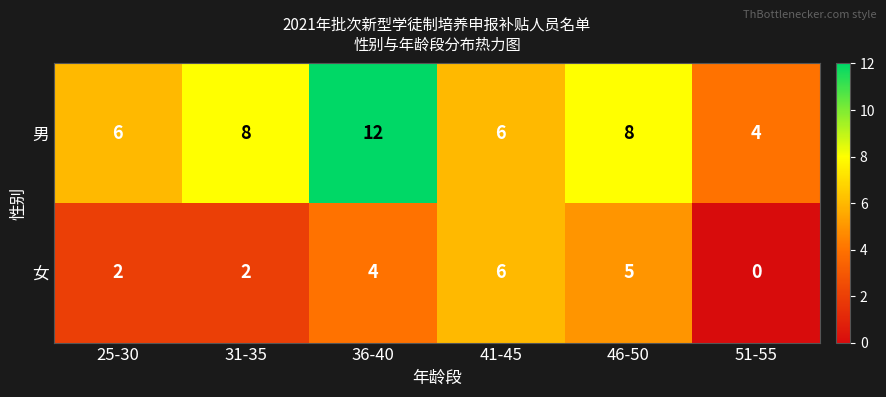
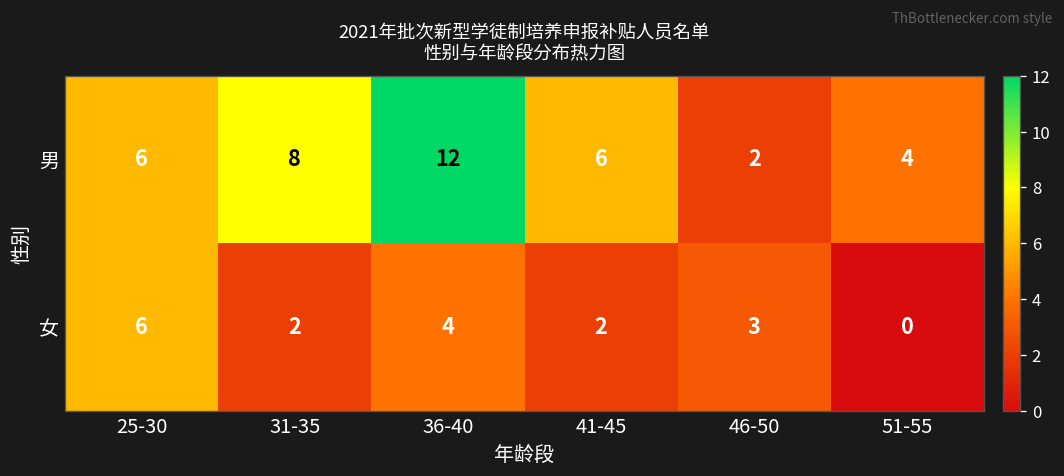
  {
    "男": {
      "25-30": 6,
      "31-35": 8,
      "36-40": 12,
      "41-45": 6,
-     "46-50": 8,
+     "46-50": 2,
      "51-55": 4
    },
    "女": {
-     "25-30": 2,
+     "25-30": 6,
      "31-35": 2,
      "36-40": 4,
-     "41-45": 6,
-     "46-50": 5,
+     "41-45": 2,
+     "46-50": 3,
      "51-55": 0
    }
  }
